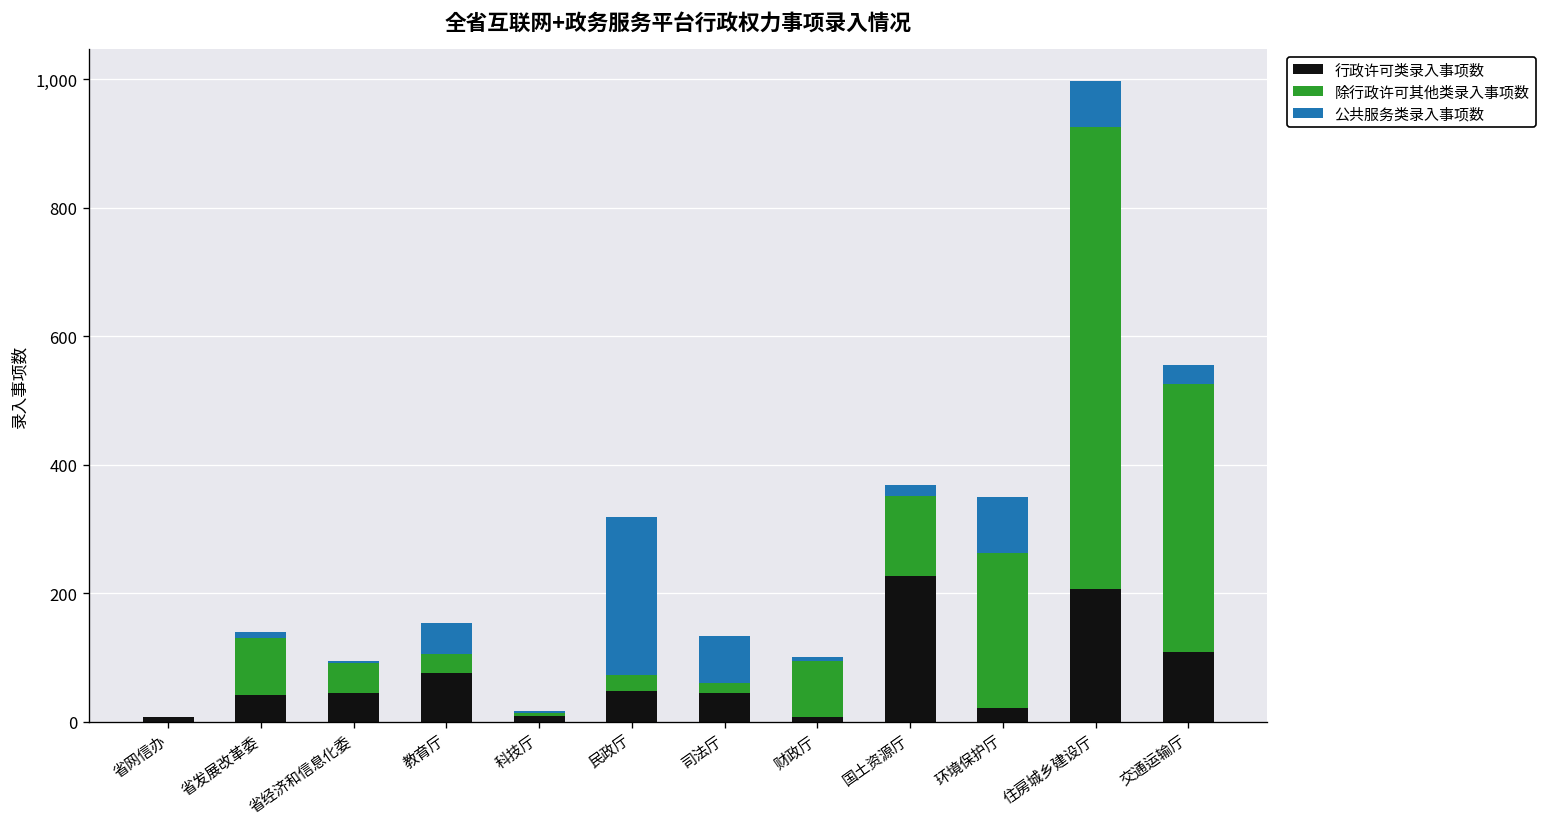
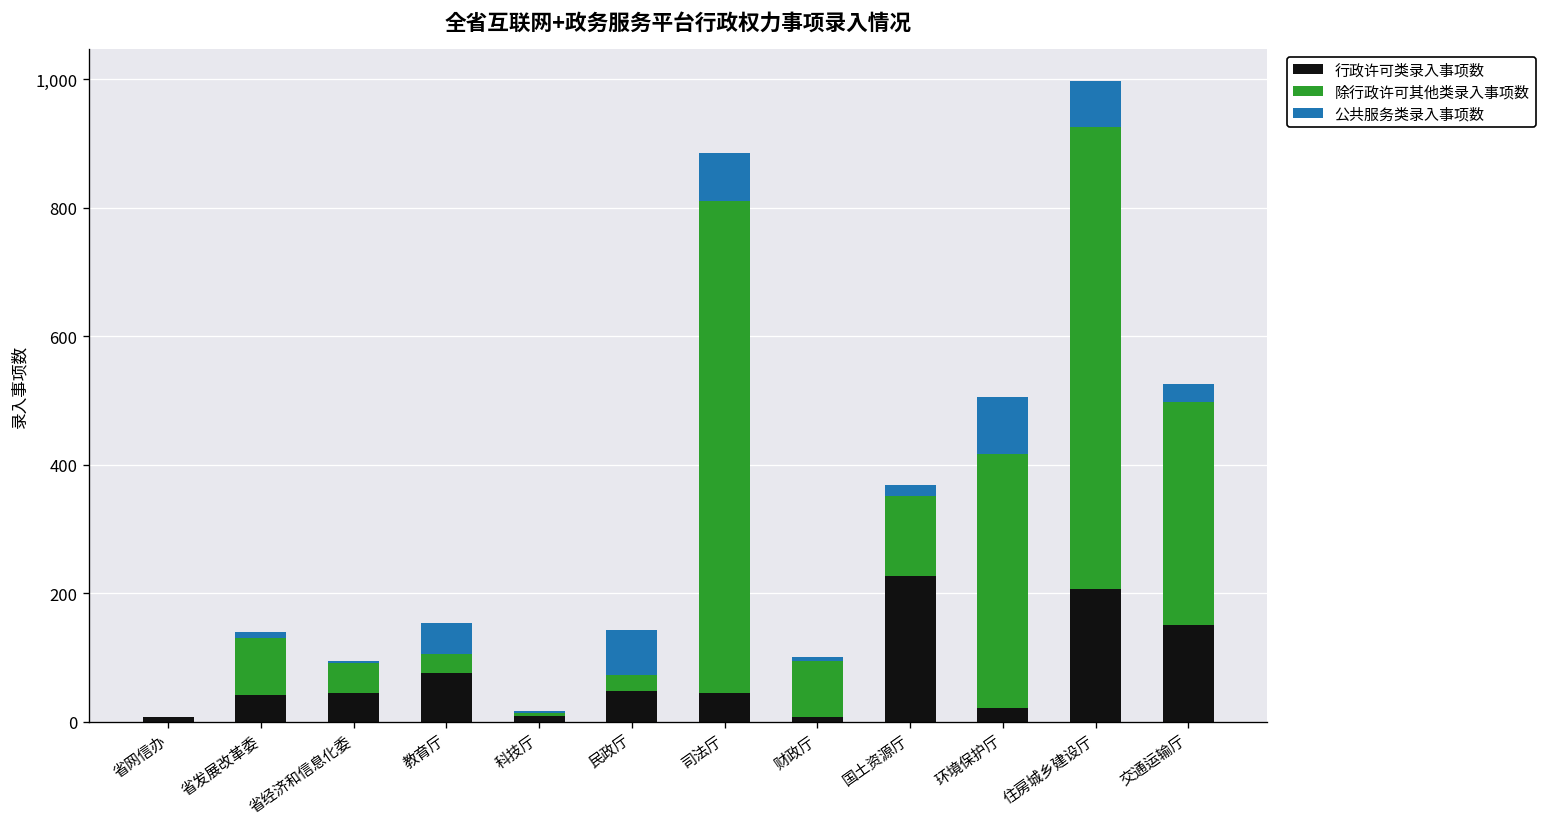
  {
    "行政许可类录入事项数": {
      "省网信办": 10,
      "省发展改革委": 40,
      "省经济和信息化委": 50,
      "教育厅": 80,
      "科技厅": 10,
      "民政厅": 50,
      "司法厅": 50,
      "财政厅": 10,
      "国土资源厅": 230,
      "环境保护厅": 20,
      "住房城乡建设厅": 210,
-     "交通运输厅": 110
+     "交通运输厅": 150
    },
    "除行政许可其他类录入事项数": {
      "省网信办": 0,
      "省发展改革委": 90,
      "省经济和信息化委": 50,
      "教育厅": 30,
      "科技厅": 10,
      "民政厅": 20,
-     "司法厅": 20,
+     "司法厅": 770,
      "财政厅": 90,
      "国土资源厅": 130,
-     "环境保护厅": 240,
+     "环境保护厅": 400,
      "住房城乡建设厅": 720,
-     "交通运输厅": 420
+     "交通运输厅": 350
    },
    "公共服务类录入事项数": {
      "省网信办": 0,
      "省发展改革委": 10,
      "教育厅": 50,
-     "民政厅": 250,
+     "民政厅": 70,
      "司法厅": 70,
      "财政厅": 10,
      "国土资源厅": 20,
      "环境保护厅": 90,
      "住房城乡建设厅": 70,
      "交通运输厅": 30
    }
  }
